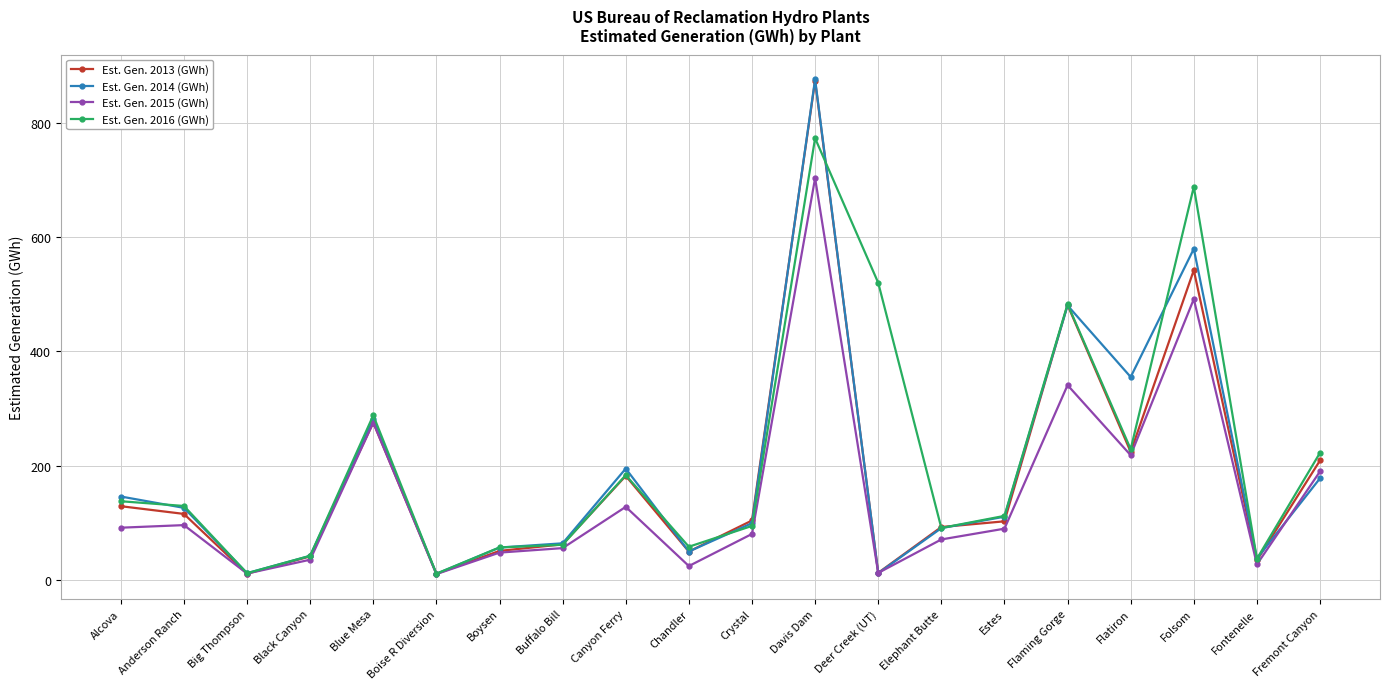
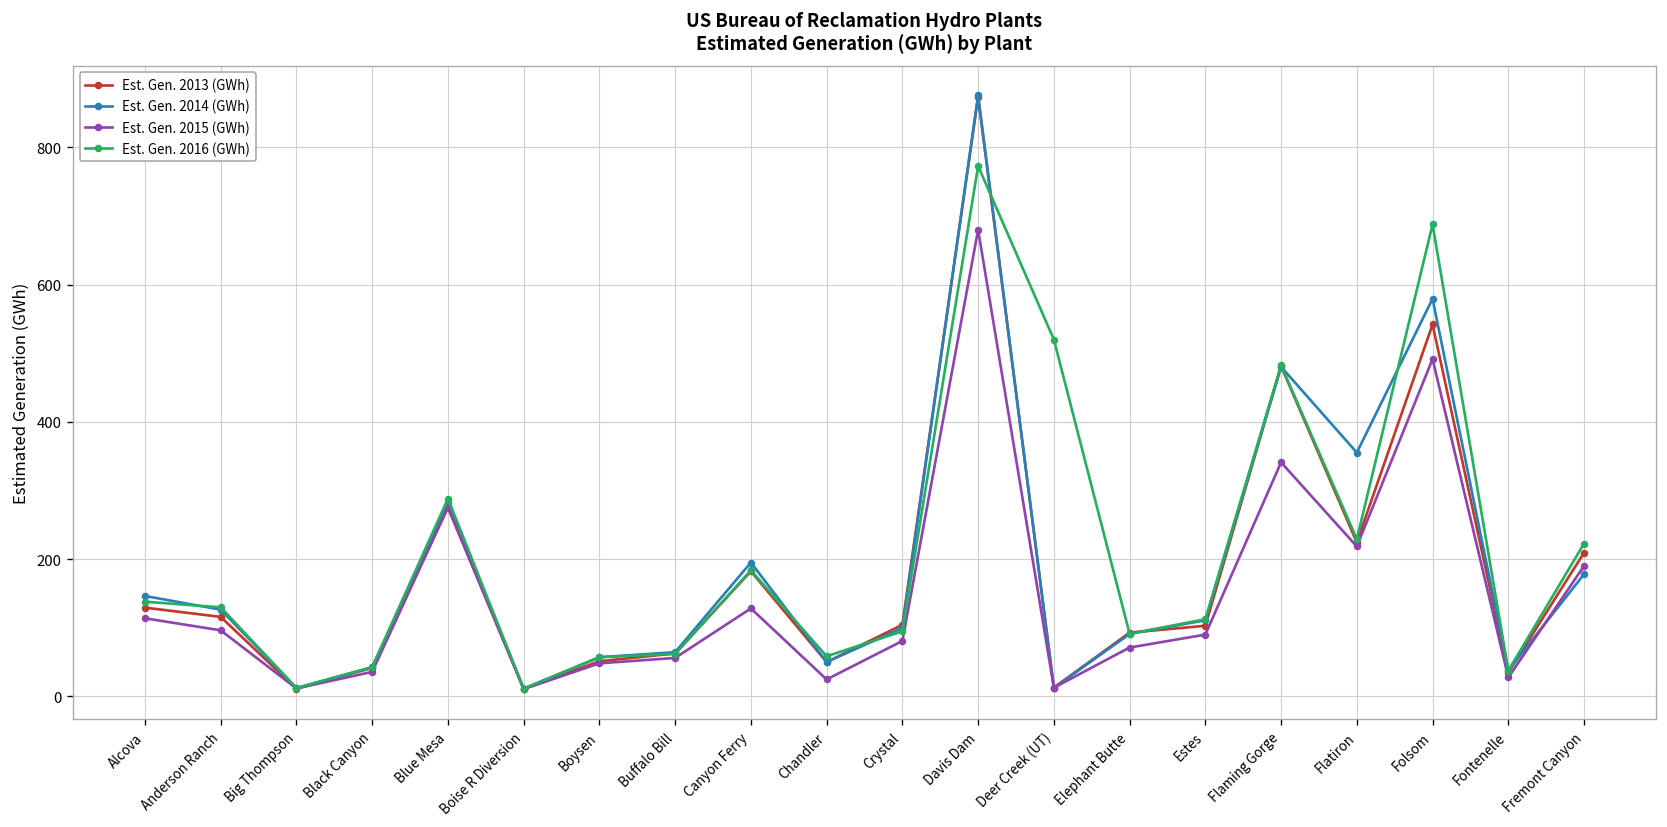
  {
    "Est. Gen. 2013 (GWh)": {
      "Alcova": 130,
      "Anderson Ranch": 120,
      "Crystal": 100,
      "Estes": 100,
      "Flatiron": 220,
      "Folsom": 540,
      "Fremont Canyon": 210
    },
    "Est. Gen. 2014 (GWh)": {
      "Alcova": 150,
      "Blue Mesa": 280,
      "Canyon Ferry": 200,
      "Crystal": 100,
      "Flatiron": 360,
      "Folsom": 580,
      "Fremont Canyon": 180
    },
    "Est. Gen. 2015 (GWh)": {
-     "Alcova": 90,
+     "Alcova": 110,
      "Anderson Ranch": 100,
      "Black Canyon": 40,
      "Buffalo Bill": 60,
      "Canyon Ferry": 130,
      "Chandler": 20,
      "Crystal": 80,
-     "Davis Dam": 700,
+     "Davis Dam": 680,
      "Elephant Butte": 70,
      "Estes": 90,
      "Flaming Gorge": 340,
      "Flatiron": 220,
      "Folsom": 490,
      "Fontenelle": 30,
      "Fremont Canyon": 190
    },
    "Est. Gen. 2016 (GWh)": {
      "Alcova": 140,
      "Blue Mesa": 290,
      "Chandler": 60,
      "Crystal": 100,
      "Davis Dam": 770,
      "Deer Creek (UT)": 520,
      "Flatiron": 230,
      "Folsom": 690,
      "Fremont Canyon": 220
    }
  }
